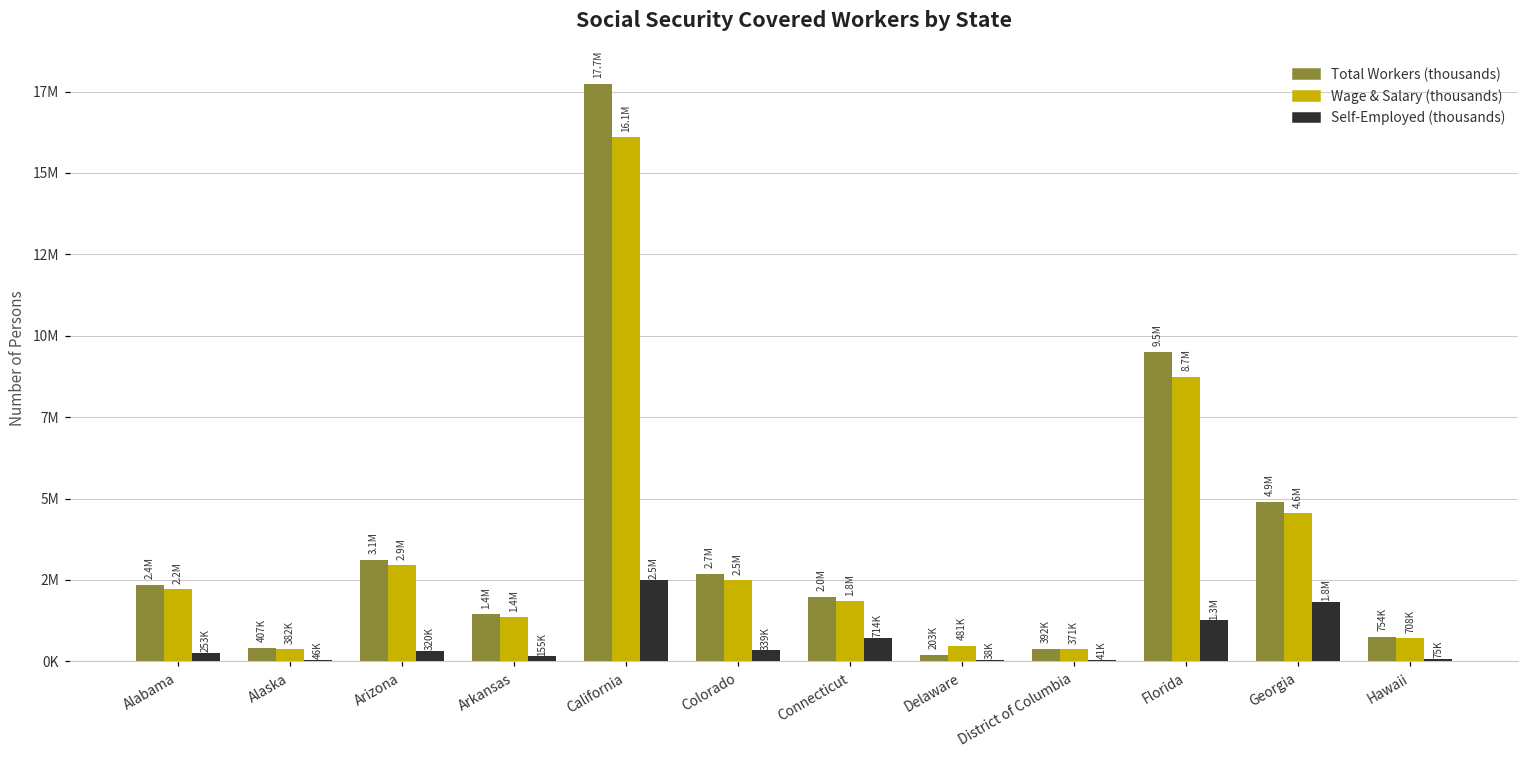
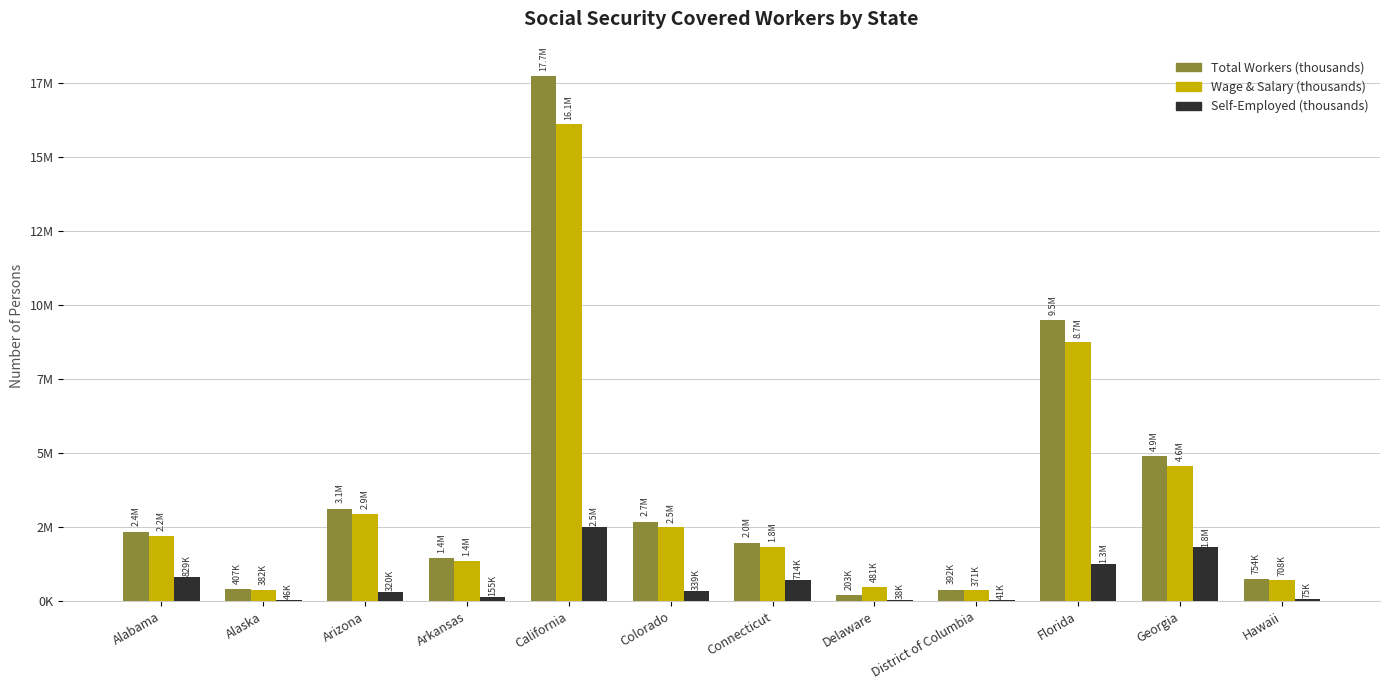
  {
    "Total Workers (thousands)": {
      "Alabama": "2.4M",
      "Alaska": "407K",
      "Arizona": "3.1M",
      "Arkansas": "1.4M",
      "California": "17.7M",
      "Colorado": "2.7M",
      "Connecticut": "2.0M",
      "Delaware": "203K",
      "District of Columbia": "392K",
      "Florida": "9.5M",
      "Georgia": "4.9M",
      "Hawaii": "754K"
    },
    "Wage & Salary (thousands)": {
      "Alabama": "2.2M",
      "Alaska": "382K",
      "Arizona": "2.9M",
      "Arkansas": "1.4M",
      "California": "16.1M",
      "Colorado": "2.5M",
      "Connecticut": "1.8M",
      "Delaware": "481K",
      "District of Columbia": "371K",
      "Florida": "8.7M",
      "Georgia": "4.6M",
      "Hawaii": "708K"
    },
    "Self-Employed (thousands)": {
-     "Alabama": "253K",
+     "Alabama": "829K",
      "Alaska": "46K",
      "Arizona": "320K",
      "Arkansas": "155K",
      "California": "2.5M",
      "Colorado": "339K",
      "Connecticut": "714K",
      "Delaware": "38K",
      "District of Columbia": "41K",
      "Florida": "1.3M",
      "Georgia": "1.8M",
      "Hawaii": "75K"
    }
  }
